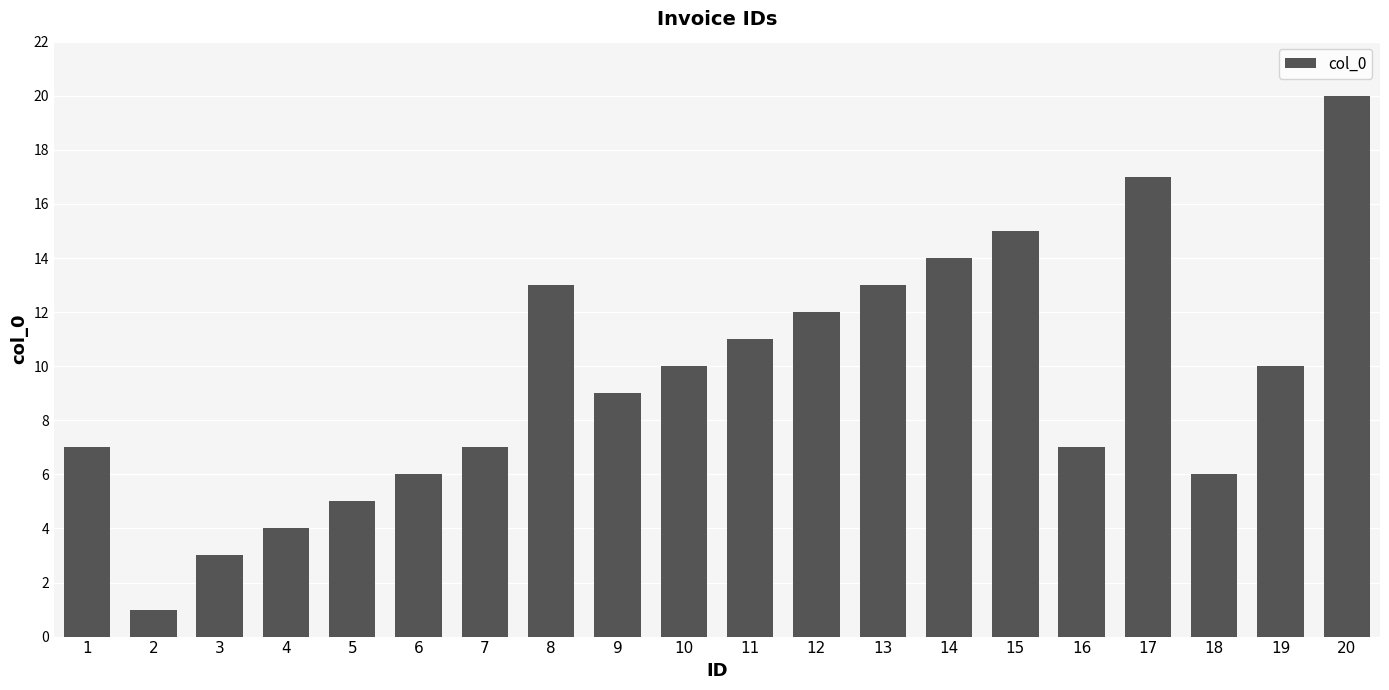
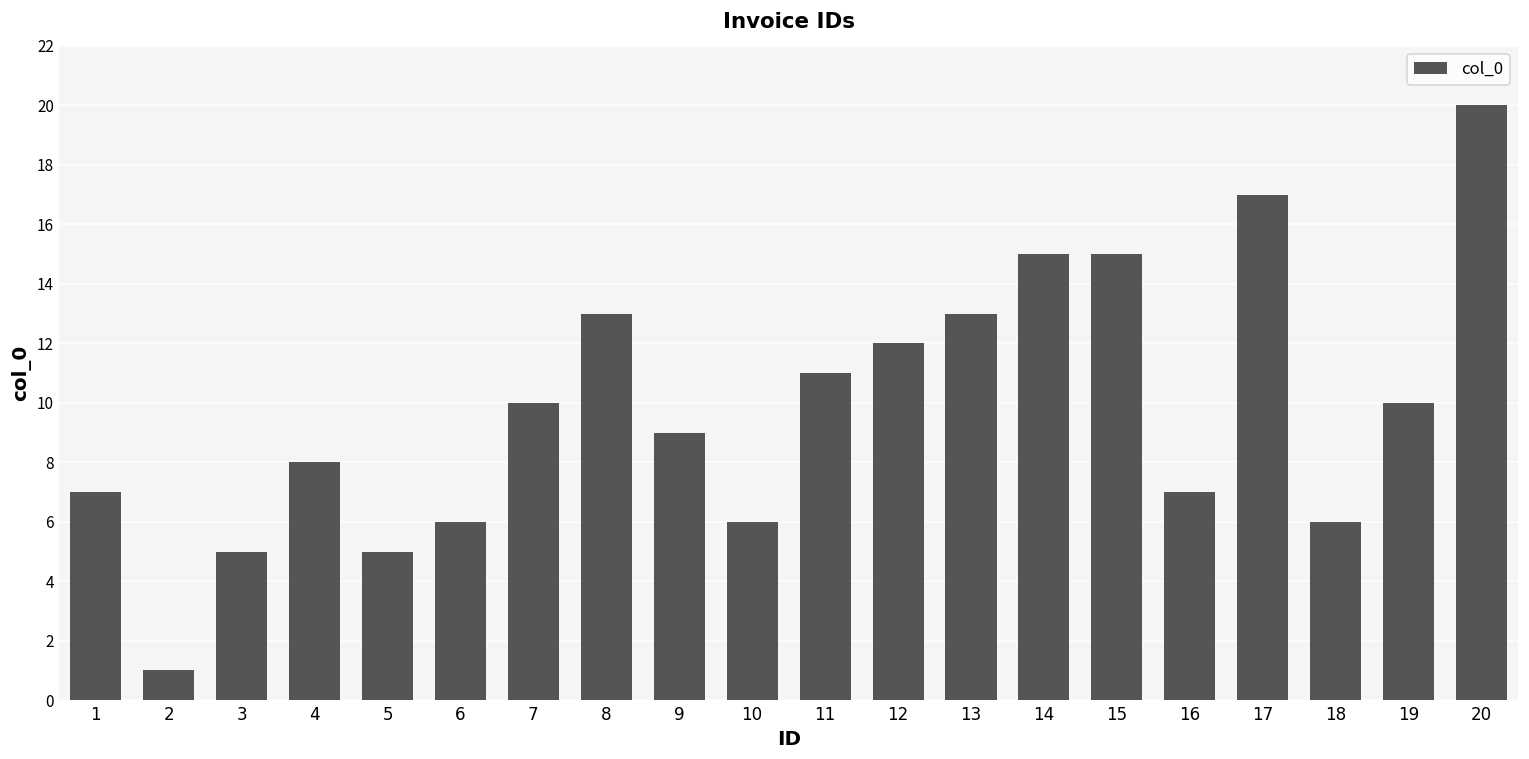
  {
    "1": 7,
    "2": 1,
-   "3": 3,
-   "4": 4,
+   "3": 5,
+   "4": 8,
    "5": 5,
    "6": 6,
-   "7": 7,
+   "7": 10,
    "8": 13,
    "9": 9,
-   "10": 10,
+   "10": 6,
    "11": 11,
    "12": 12,
    "13": 13,
-   "14": 14,
+   "14": 15,
    "15": 15,
    "16": 7,
    "17": 17,
    "18": 6,
    "19": 10,
    "20": 20
  }
